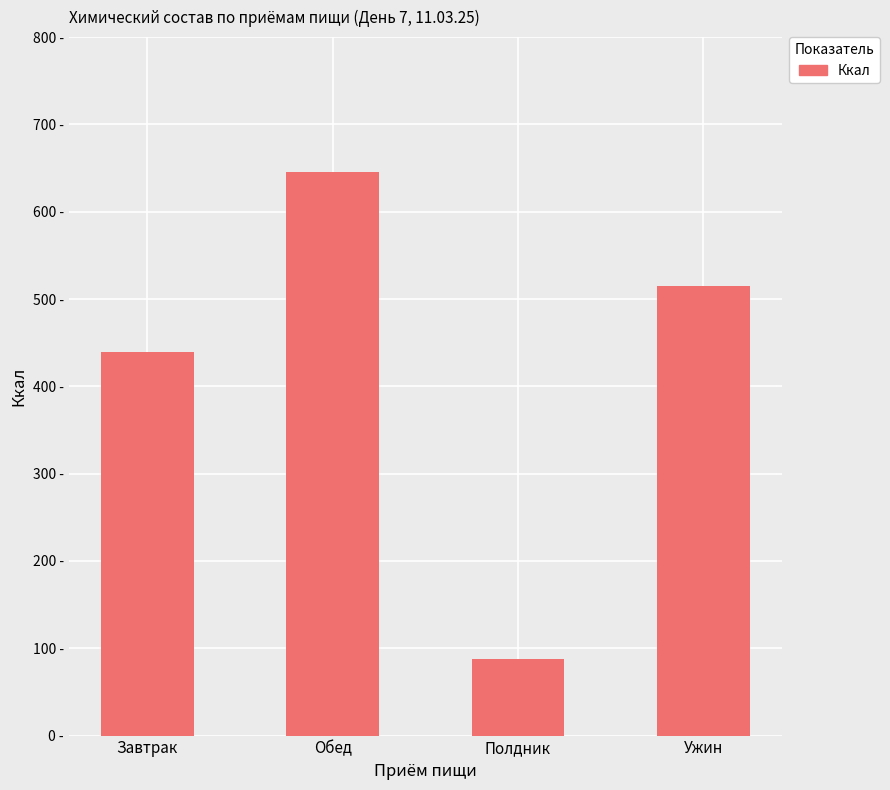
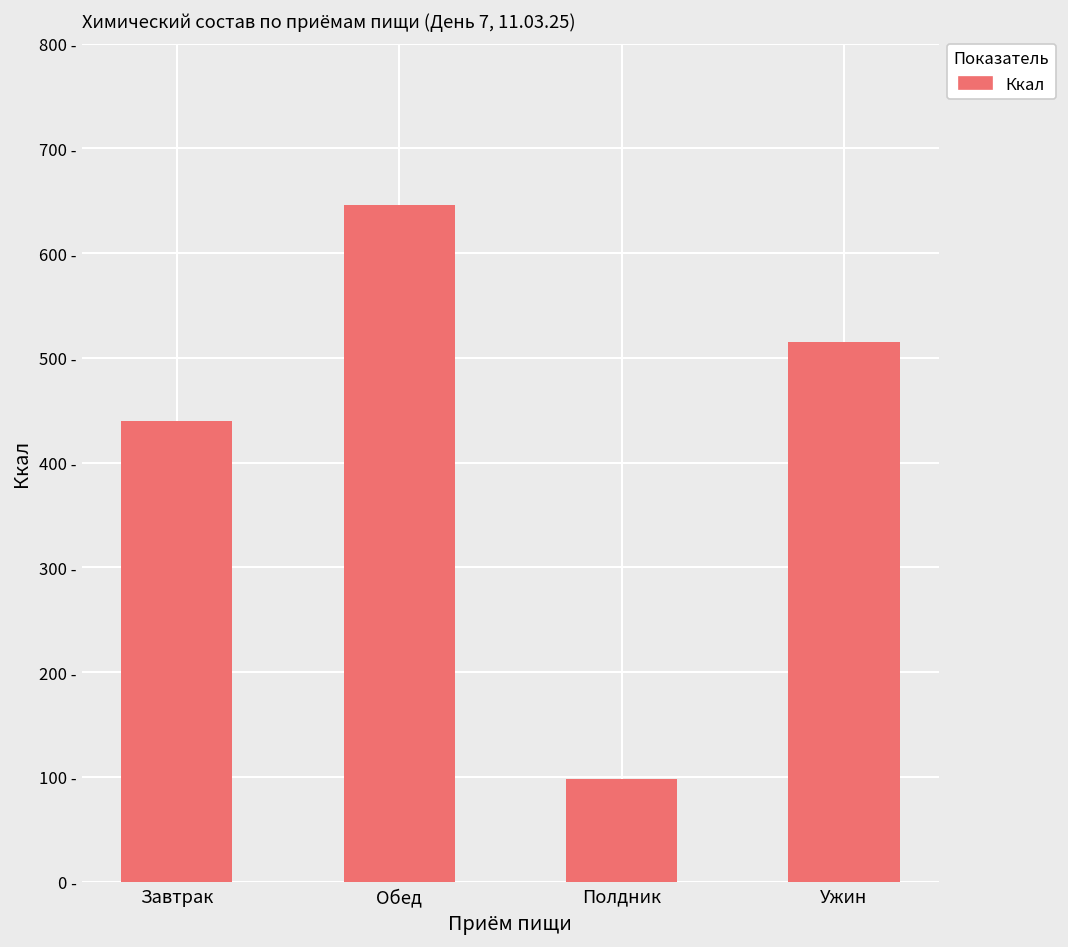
  {
    "Завтрак": "440 -",
    "Обед": "650 -",
-   "Полдник": "90 -",
+   "Полдник": "100 -",
    "Ужин": "520 -"
  }
